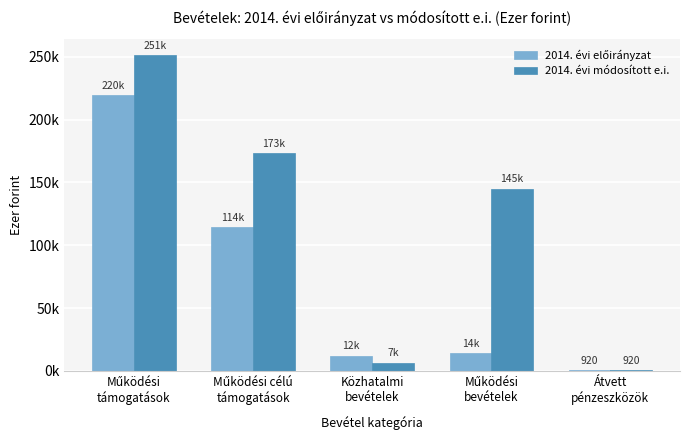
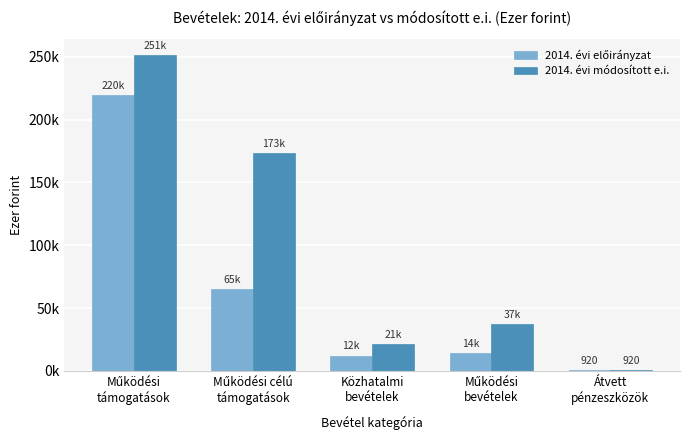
  {
    "2014. évi előirányzat": {
      "Működési támogatások": "220k",
-     "Működési célú támogatások": "114k",
+     "Működési célú támogatások": "65k",
      "Közhatalmi bevételek": "12k",
      "Működési bevételek": "14k",
      "Átvett pénzeszközök": "920"
    },
    "2014. évi módosított e.i.": {
      "Működési támogatások": "251k",
      "Működési célú támogatások": "173k",
-     "Közhatalmi bevételek": "7k",
-     "Működési bevételek": "145k",
+     "Közhatalmi bevételek": "21k",
+     "Működési bevételek": "37k",
      "Átvett pénzeszközök": "920"
    }
  }
